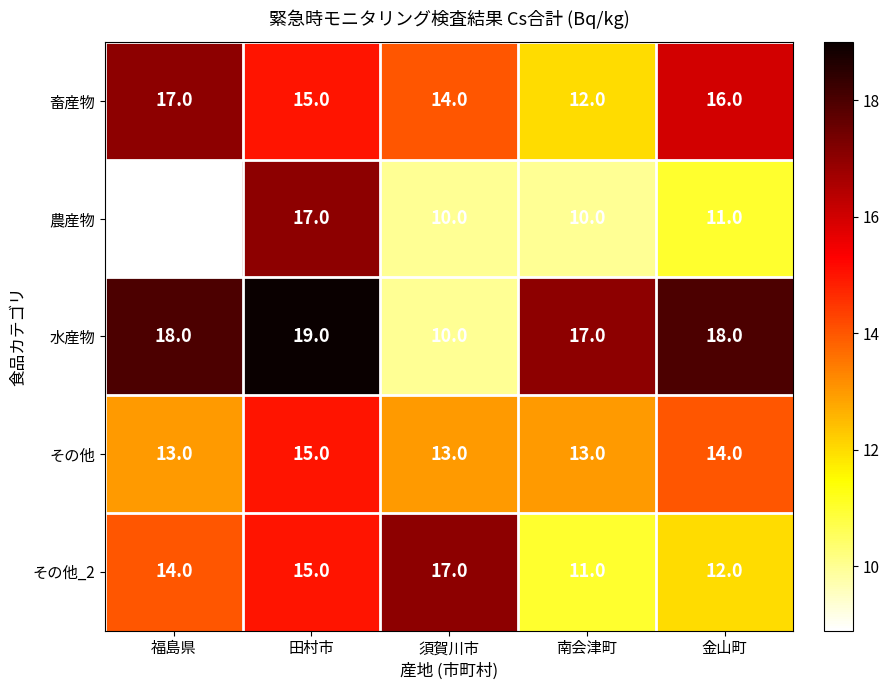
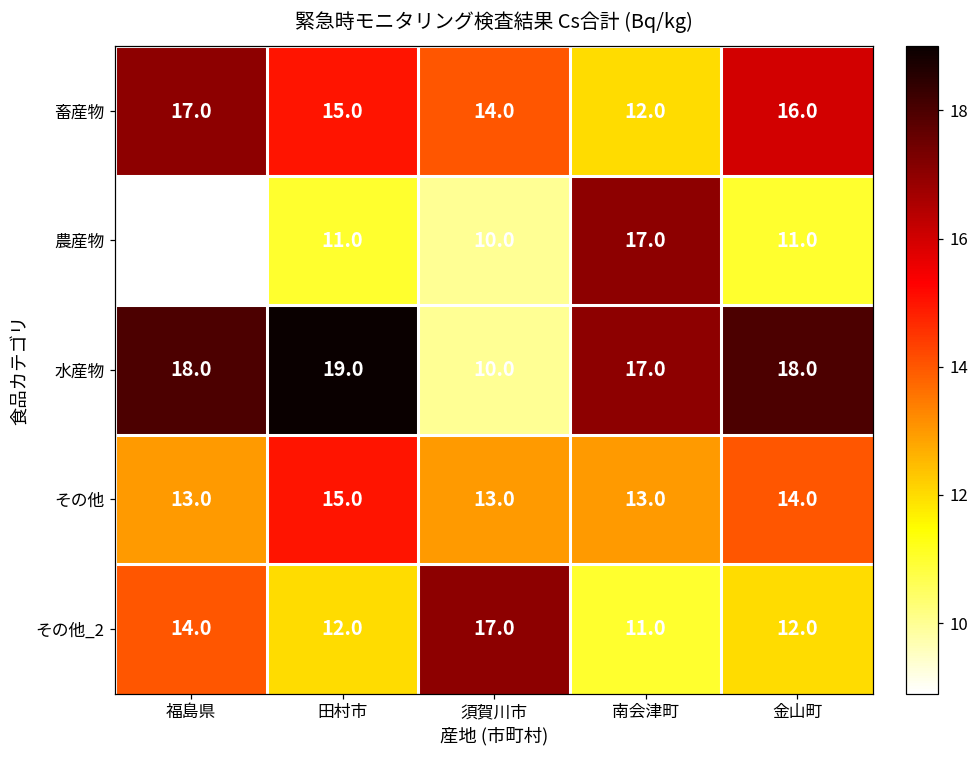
  {
    "畜産物": {
      "福島県": 17.0,
      "田村市": 15.0,
      "須賀川市": 14.0,
      "南会津町": 12.0,
      "金山町": 16.0
    },
    "農産物": {
-     "田村市": 17.0,
+     "田村市": 11.0,
      "須賀川市": 10.0,
-     "南会津町": 10.0,
+     "南会津町": 17.0,
      "金山町": 11.0
    },
    "水産物": {
      "福島県": 18.0,
      "田村市": 19.0,
      "須賀川市": 10.0,
      "南会津町": 17.0,
      "金山町": 18.0
    },
    "その他": {
      "福島県": 13.0,
      "田村市": 15.0,
      "須賀川市": 13.0,
      "南会津町": 13.0,
      "金山町": 14.0
    },
    "その他_2": {
      "福島県": 14.0,
-     "田村市": 15.0,
+     "田村市": 12.0,
      "須賀川市": 17.0,
      "南会津町": 11.0,
      "金山町": 12.0
    }
  }
